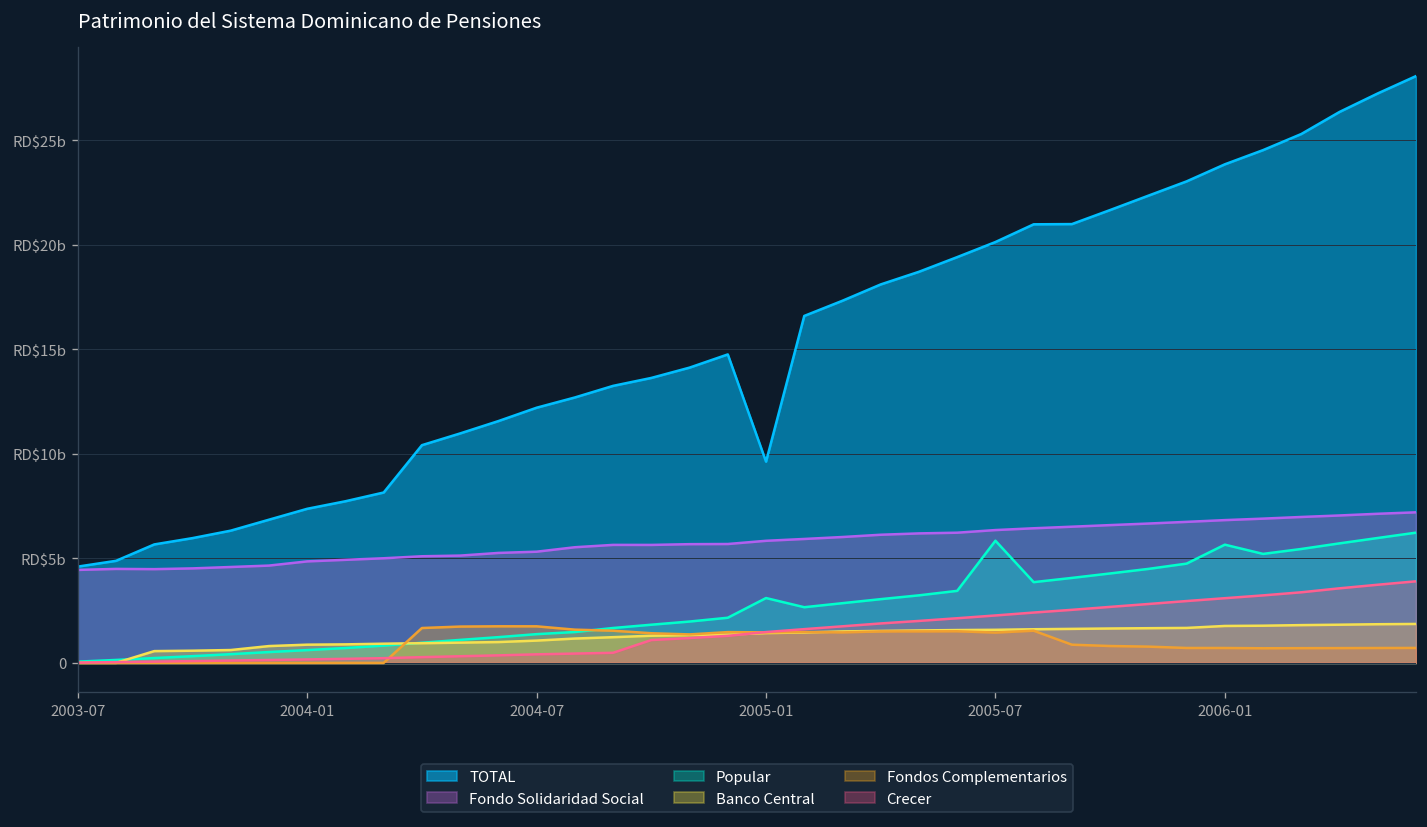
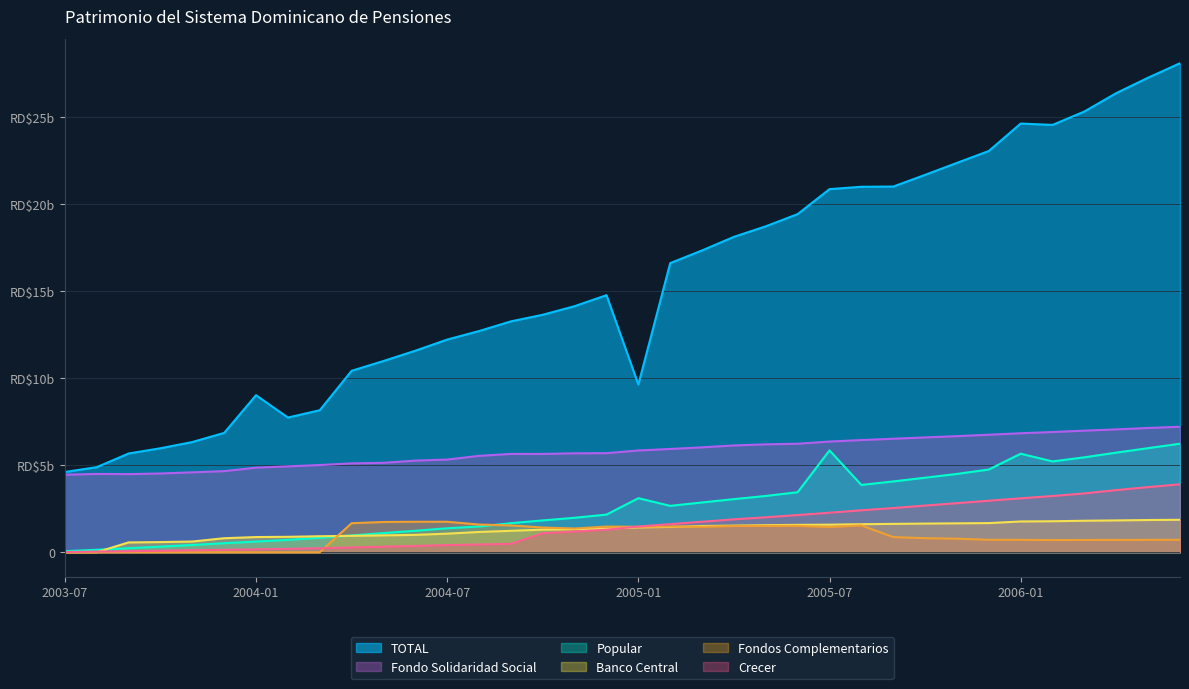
  {
    "TOTAL": {
      "2003-07": "RD$4.6b",
-     "2004-01": "RD$7.4b",
+     "2004-01": "RD$9.0b",
      "2004-07": "RD$12.2b",
      "2005-01": "RD$9.6b",
-     "2005-07": "RD$20.1b",
-     "2006-01": "RD$23.8b"
+     "2005-07": "RD$20.8b",
+     "2006-01": "RD$24.6b"
    },
    "Popular": {
      "2004-01": "RD$0.6b",
      "2004-07": "RD$1.4b",
      "2005-01": "RD$3.1b",
      "2005-07": "RD$5.8b",
      "2006-01": "RD$5.7b"
    }
  }
